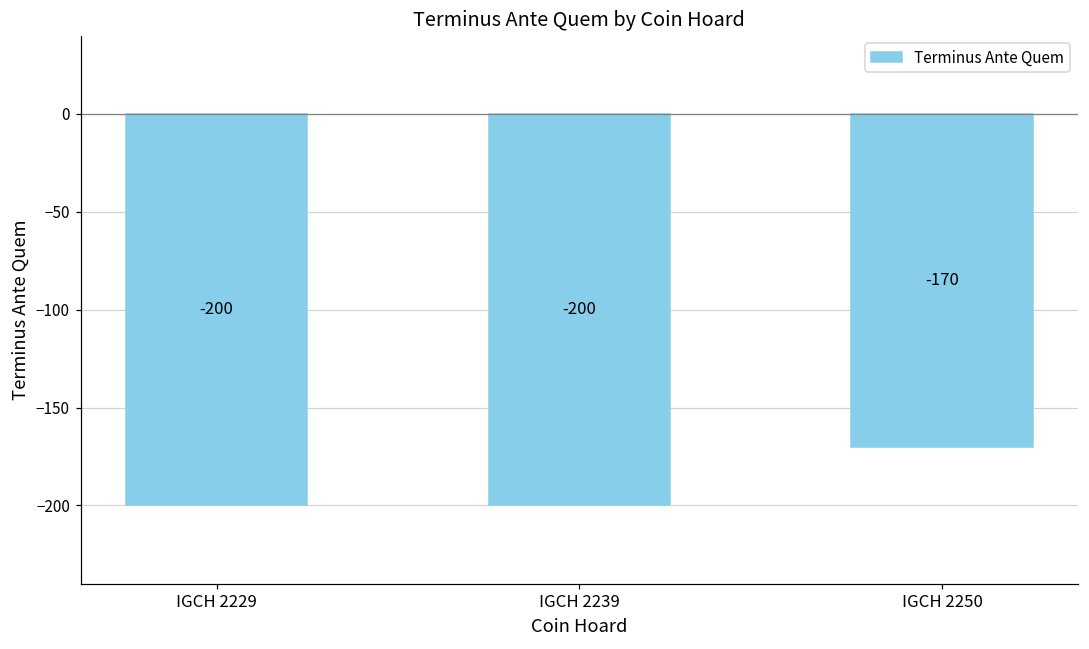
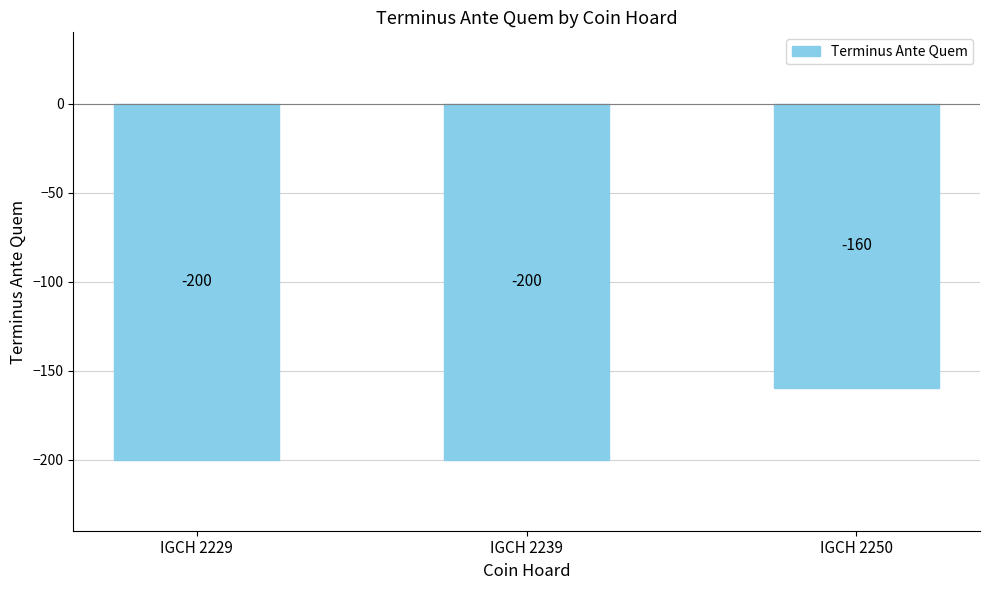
  {
    "IGCH 2229": -200,
    "IGCH 2239": -200,
-   "IGCH 2250": -170
+   "IGCH 2250": -160
  }
